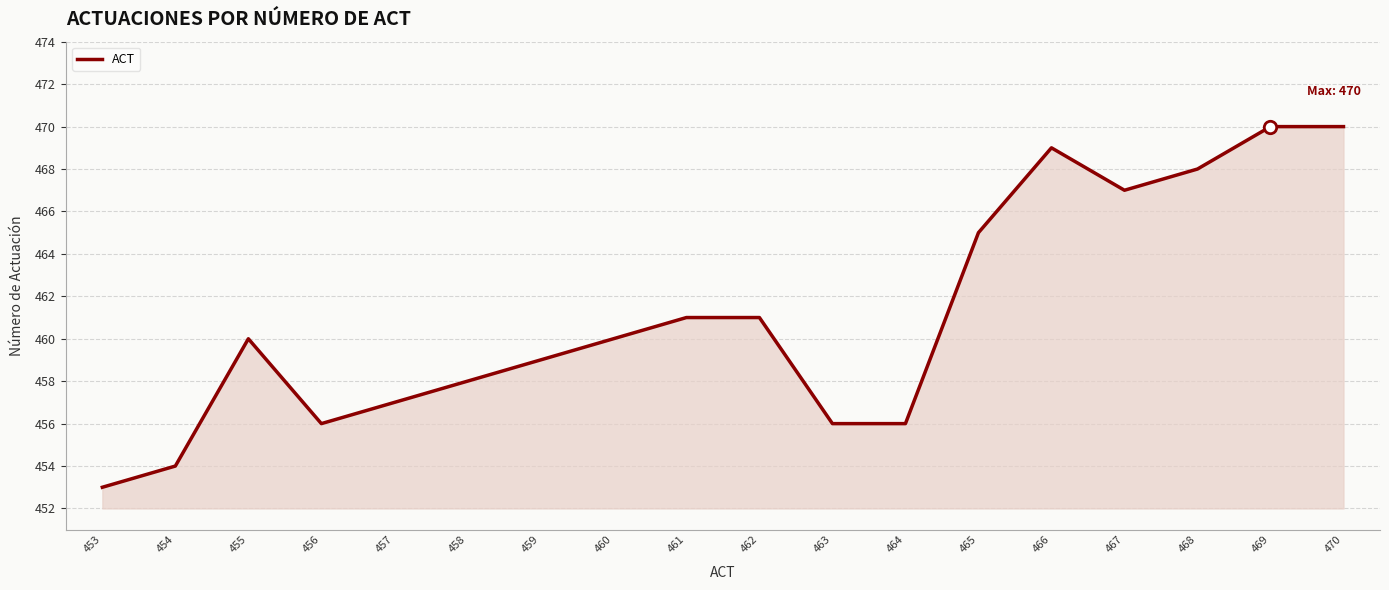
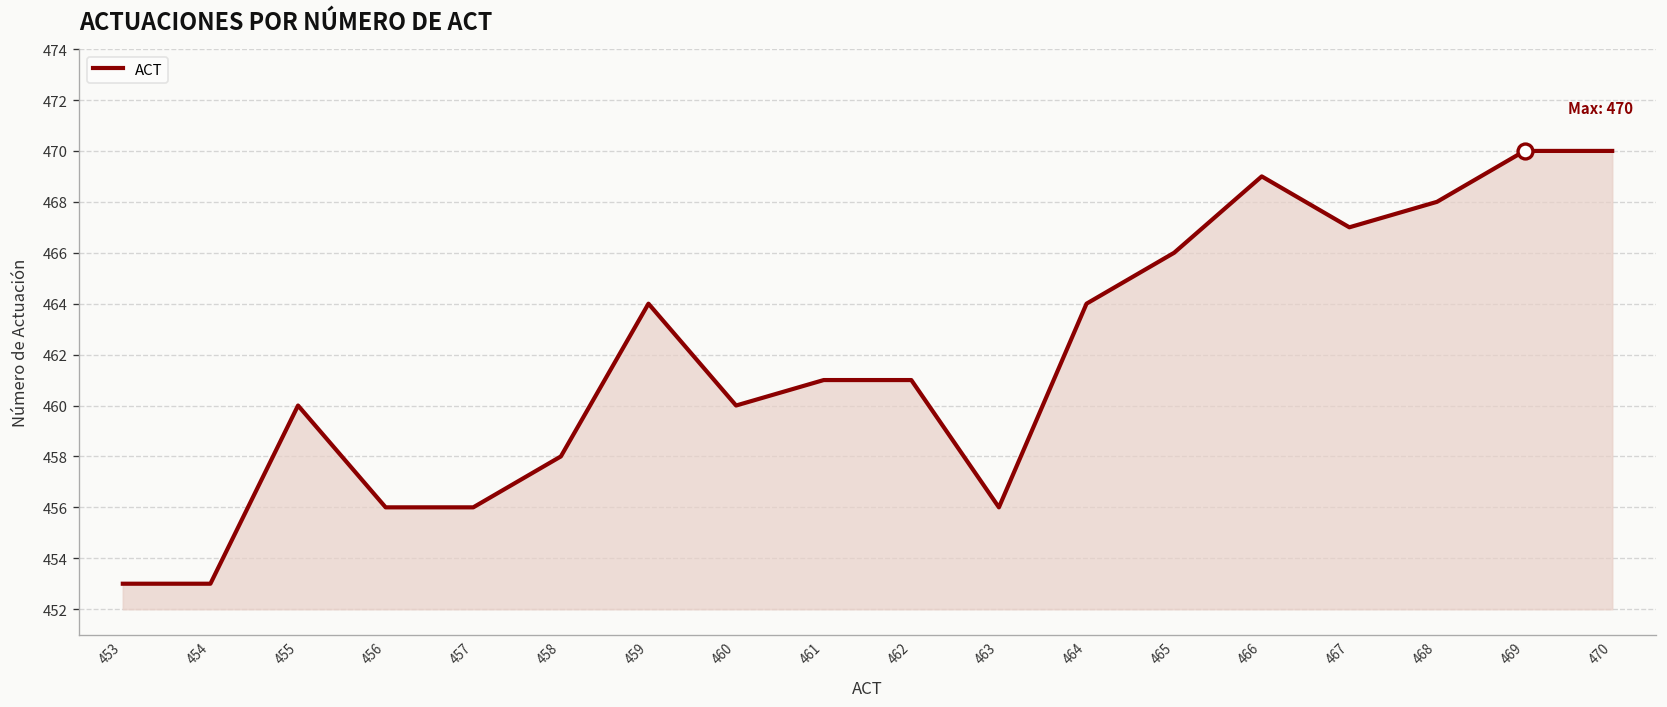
  {
    "ACT": {
      "453": 453,
-     "454": 454,
+     "454": 453,
      "455": 460,
      "456": 456,
-     "457": 457,
+     "457": 456,
      "458": 458,
-     "459": 459,
+     "459": 464,
      "460": 460,
      "461": 461,
      "462": 461,
      "463": 456,
-     "464": 456,
-     "465": 465,
+     "464": 464,
+     "465": 466,
      "466": 469,
      "467": 467,
      "468": 468,
      "470": 470
    }
  }
